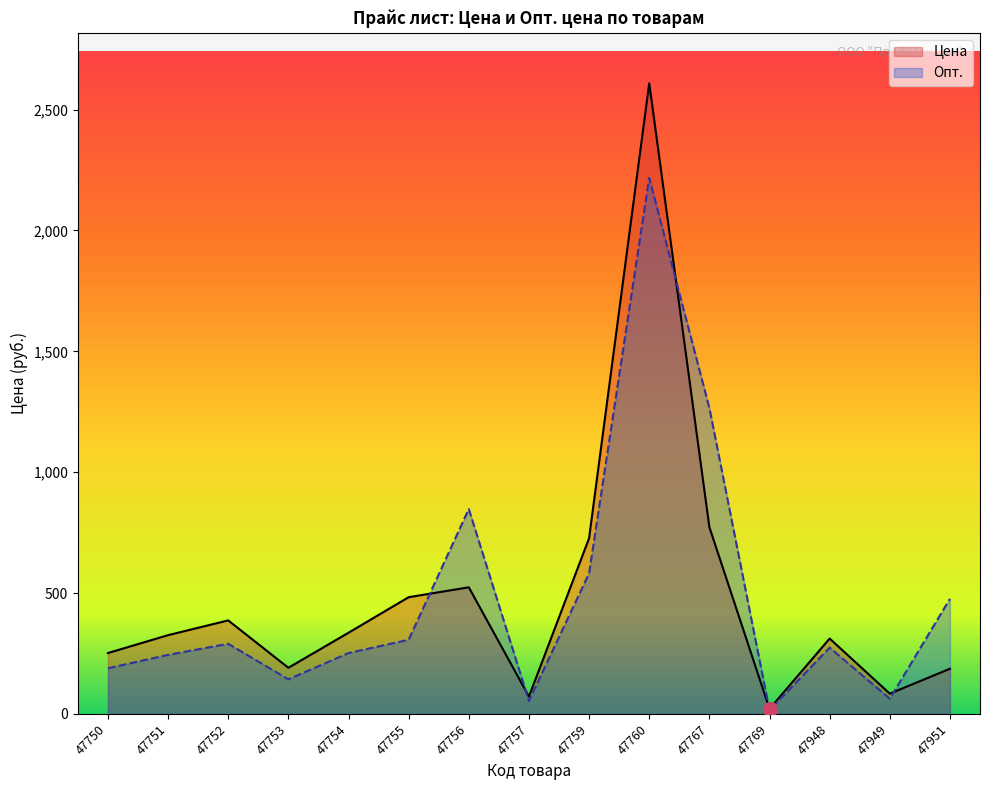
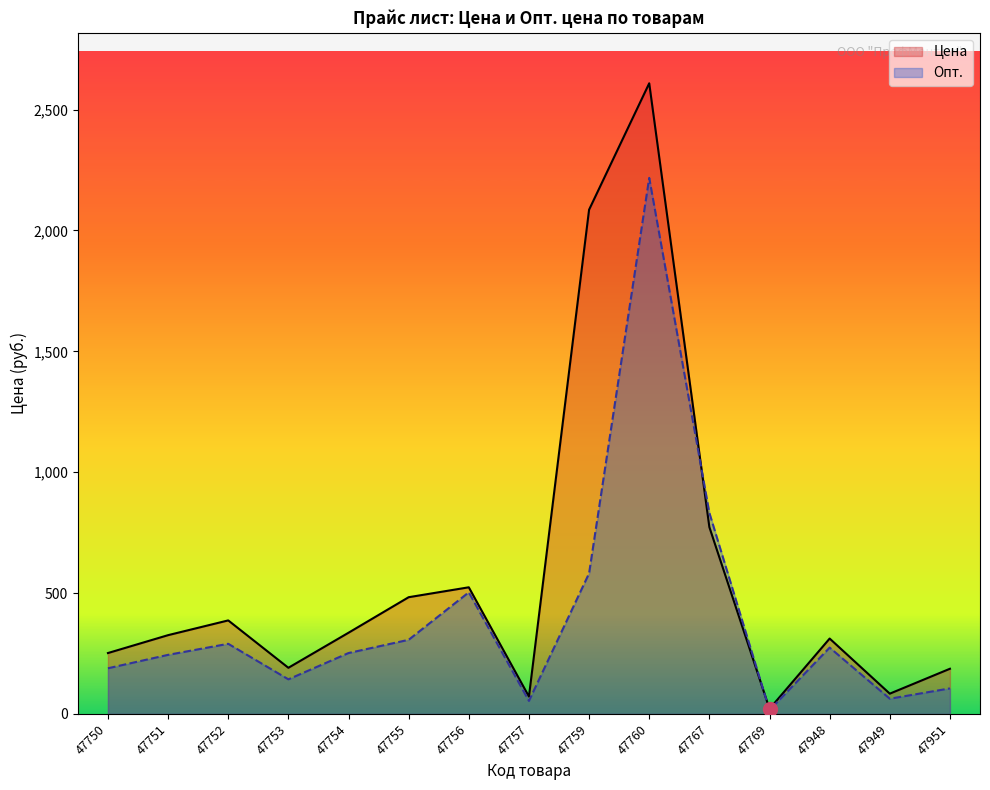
  {
    "Цена": {
      "47750": "250",
      "47751": "330",
      "47752": "390",
      "47753": "190",
      "47754": "340",
      "47755": "480",
      "47756": "520",
      "47757": "70",
-     "47759": "730",
+     "47759": "2,090",
      "47760": "2,610",
      "47767": "770",
      "47948": "310",
      "47949": "80",
      "47951": "190"
    },
    "Опт.": {
      "47750": "190",
      "47751": "240",
      "47752": "290",
      "47753": "140",
      "47754": "250",
      "47755": "310",
-     "47756": "850",
+     "47756": "500",
      "47757": "50",
      "47759": "580",
      "47760": "2,220",
-     "47767": "1,270",
+     "47767": "830",
      "47948": "270",
      "47949": "60",
-     "47951": "480"
+     "47951": "110"
    }
  }
